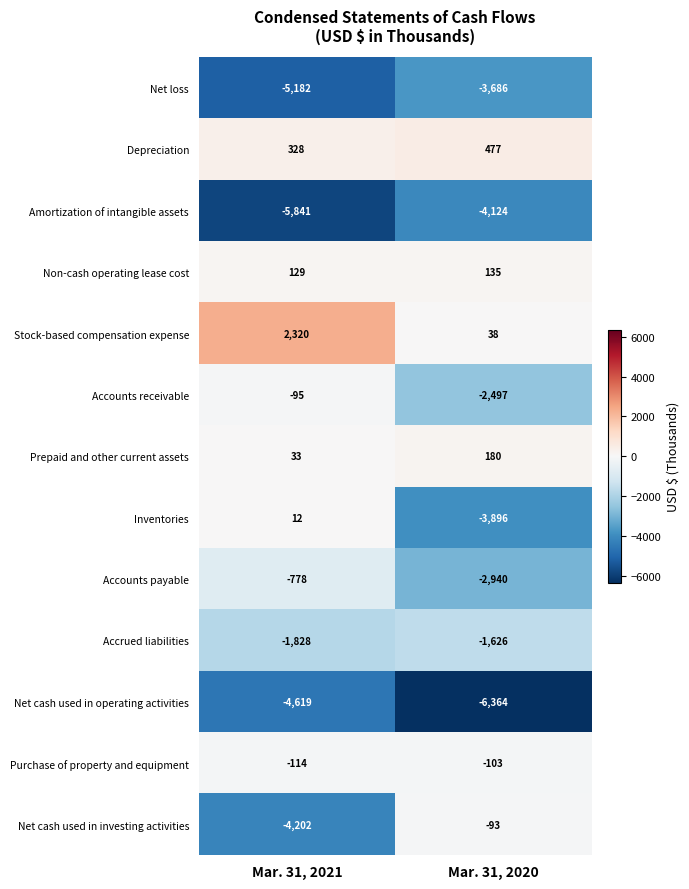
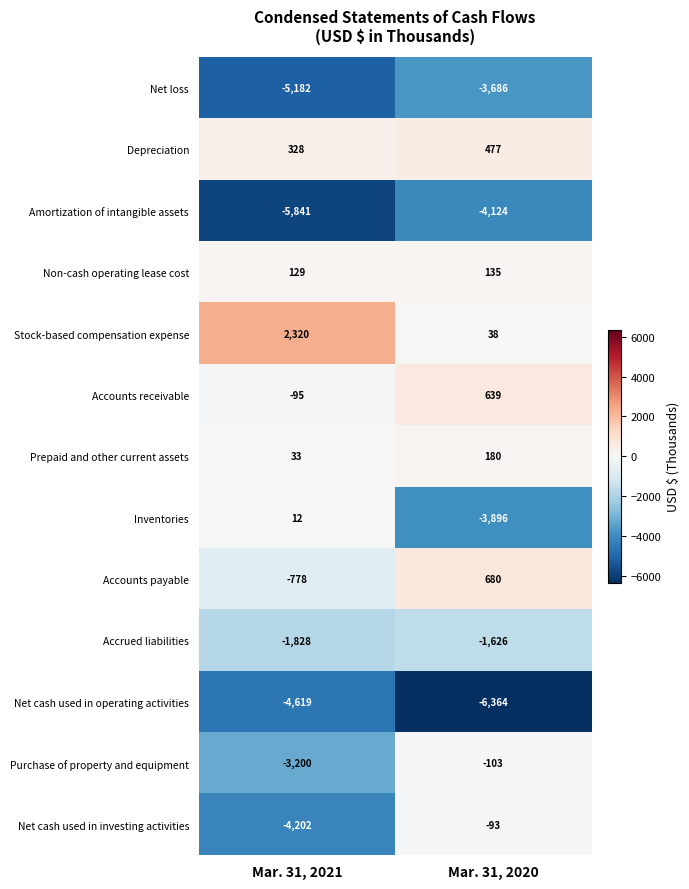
  {
    "Net loss": {
      "Mar. 31, 2021": "-5,182",
      "Mar. 31, 2020": "-3,686"
    },
    "Depreciation": {
      "Mar. 31, 2021": "328",
      "Mar. 31, 2020": "477"
    },
    "Amortization of intangible assets": {
      "Mar. 31, 2021": "-5,841",
      "Mar. 31, 2020": "-4,124"
    },
    "Non-cash operating lease cost": {
      "Mar. 31, 2021": "129",
      "Mar. 31, 2020": "135"
    },
    "Stock-based compensation expense": {
      "Mar. 31, 2021": "2,320",
      "Mar. 31, 2020": "38"
    },
    "Accounts receivable": {
      "Mar. 31, 2021": "-95",
-     "Mar. 31, 2020": "-2,497"
+     "Mar. 31, 2020": "639"
    },
    "Prepaid and other current assets": {
      "Mar. 31, 2021": "33",
      "Mar. 31, 2020": "180"
    },
    "Inventories": {
      "Mar. 31, 2021": "12",
      "Mar. 31, 2020": "-3,896"
    },
    "Accounts payable": {
      "Mar. 31, 2021": "-778",
-     "Mar. 31, 2020": "-2,940"
+     "Mar. 31, 2020": "680"
    },
    "Accrued liabilities": {
      "Mar. 31, 2021": "-1,828",
      "Mar. 31, 2020": "-1,626"
    },
    "Net cash used in operating activities": {
      "Mar. 31, 2021": "-4,619",
      "Mar. 31, 2020": "-6,364"
    },
    "Purchase of property and equipment": {
-     "Mar. 31, 2021": "-114",
+     "Mar. 31, 2021": "-3,200",
      "Mar. 31, 2020": "-103"
    },
    "Net cash used in investing activities": {
      "Mar. 31, 2021": "-4,202",
      "Mar. 31, 2020": "-93"
    }
  }
